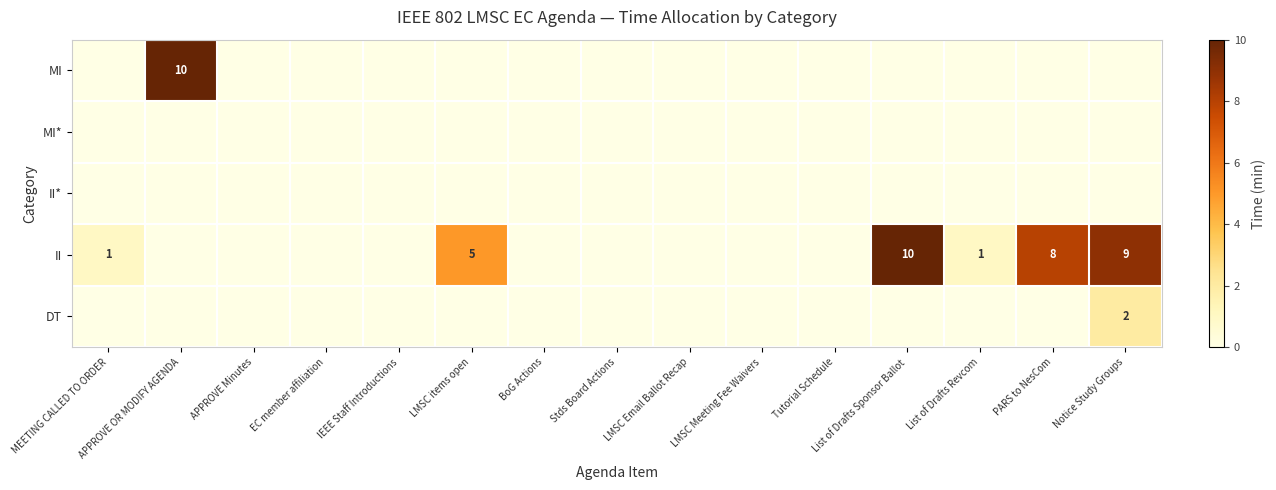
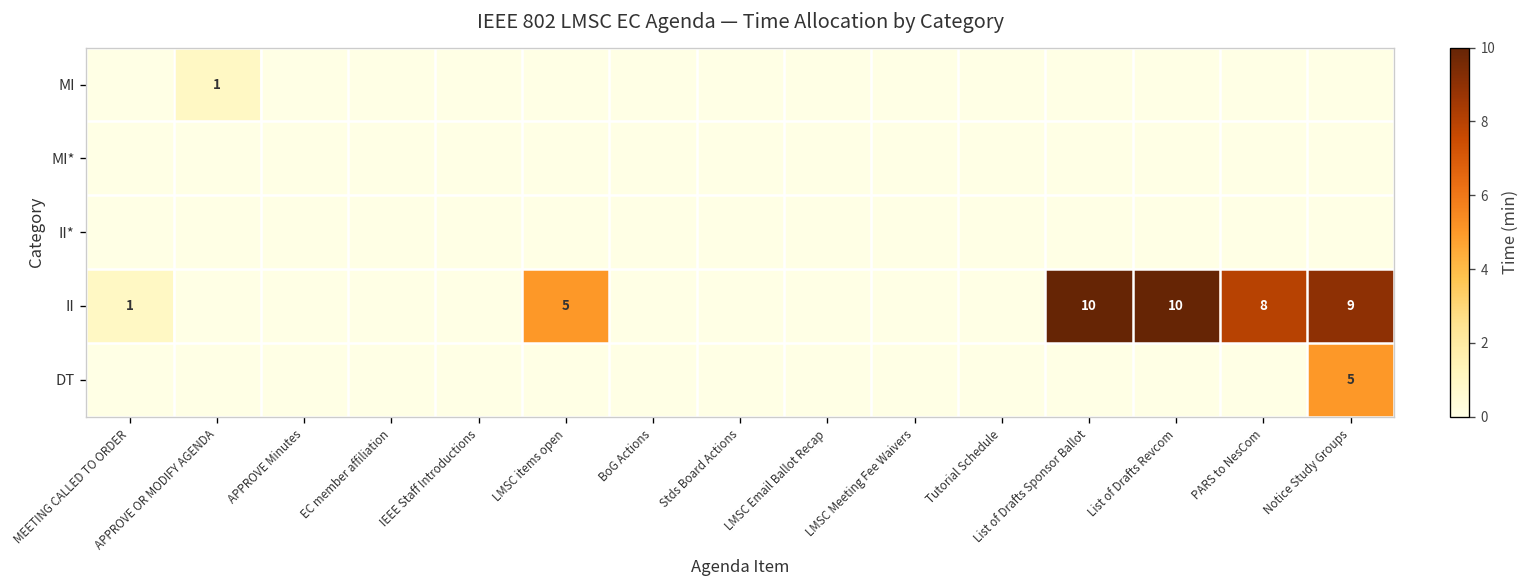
  {
    "MI": {
-     "APPROVE OR MODIFY AGENDA": 10
+     "APPROVE OR MODIFY AGENDA": 1
    },
    "II": {
      "MEETING CALLED TO ORDER": 1,
      "LMSC items open": 5,
      "List of Drafts Sponsor Ballot": 10,
-     "List of Drafts Revcom": 1,
+     "List of Drafts Revcom": 10,
      "PARS to NesCom": 8,
      "Notice Study Groups": 9
    },
    "DT": {
-     "Notice Study Groups": 2
+     "Notice Study Groups": 5
    }
  }
